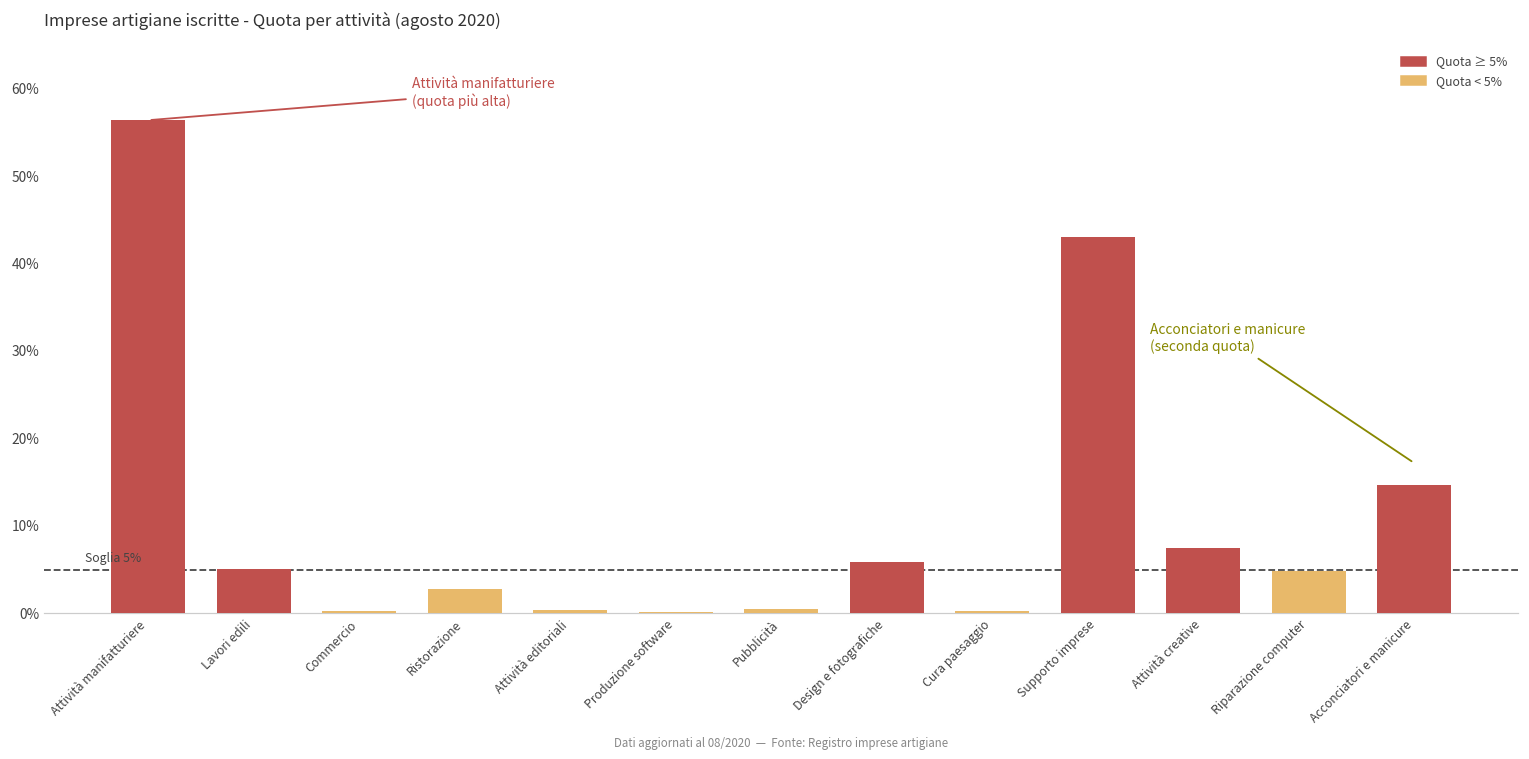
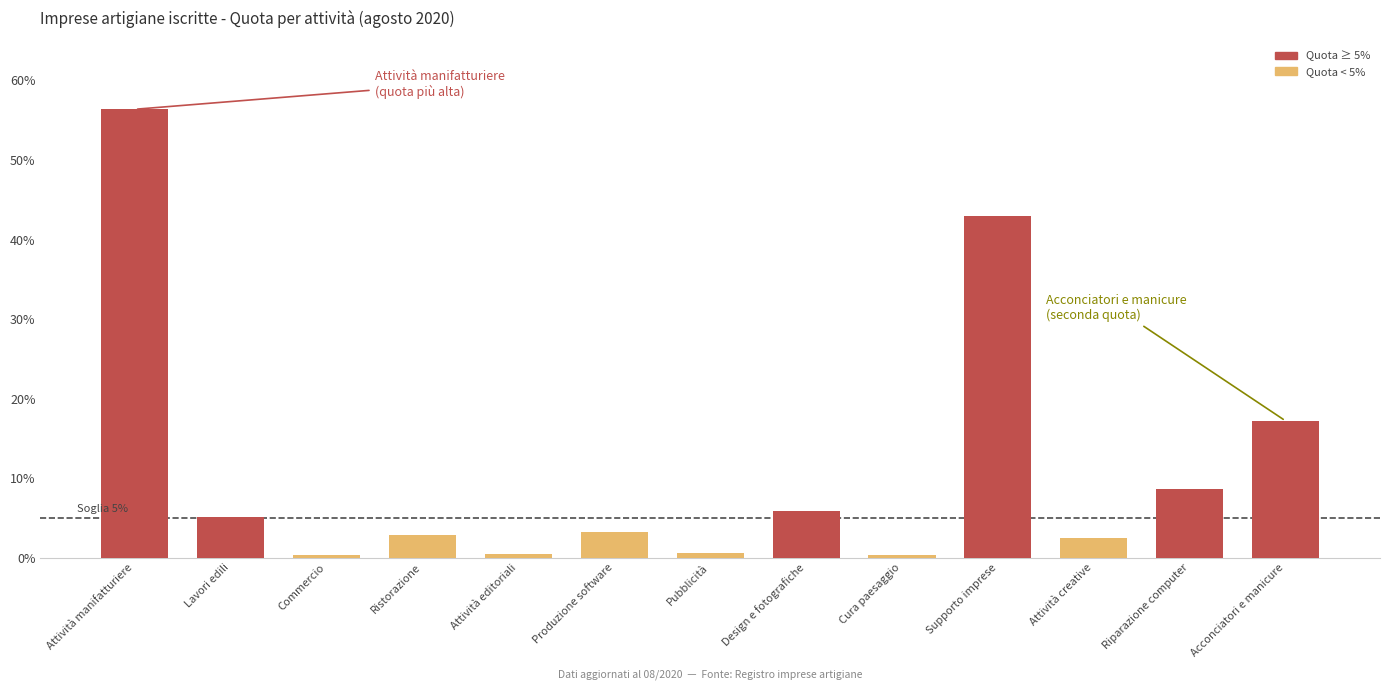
  {
    "Lavori edili": "5%",
    "Ristorazione": "3%",
    "Attività editoriali": "0%",
-   "Produzione software": "0%",
+   "Produzione software": "3%",
    "Pubblicità": "1%",
    "Design e fotografiche": "6%",
    "Supporto imprese": "43%",
-   "Attività creative": "7%",
-   "Riparazione computer": "5%",
-   "Acconciatori e manicure": "15%"
+   "Attività creative": "2%",
+   "Riparazione computer": "9%",
+   "Acconciatori e manicure": "17%"
  }
